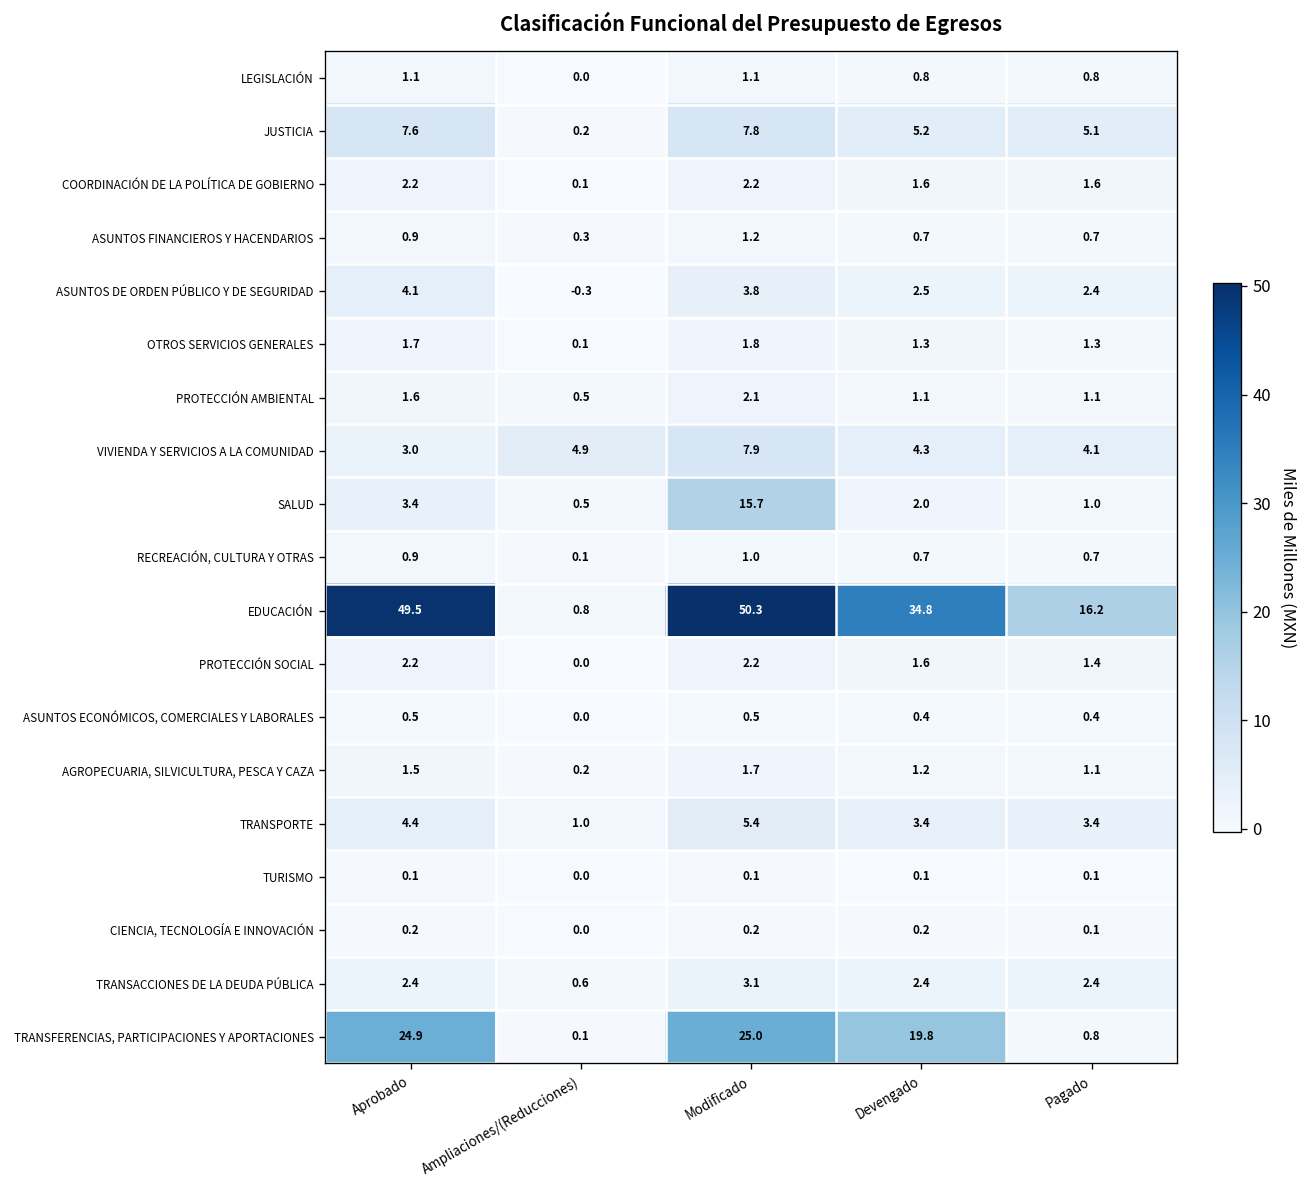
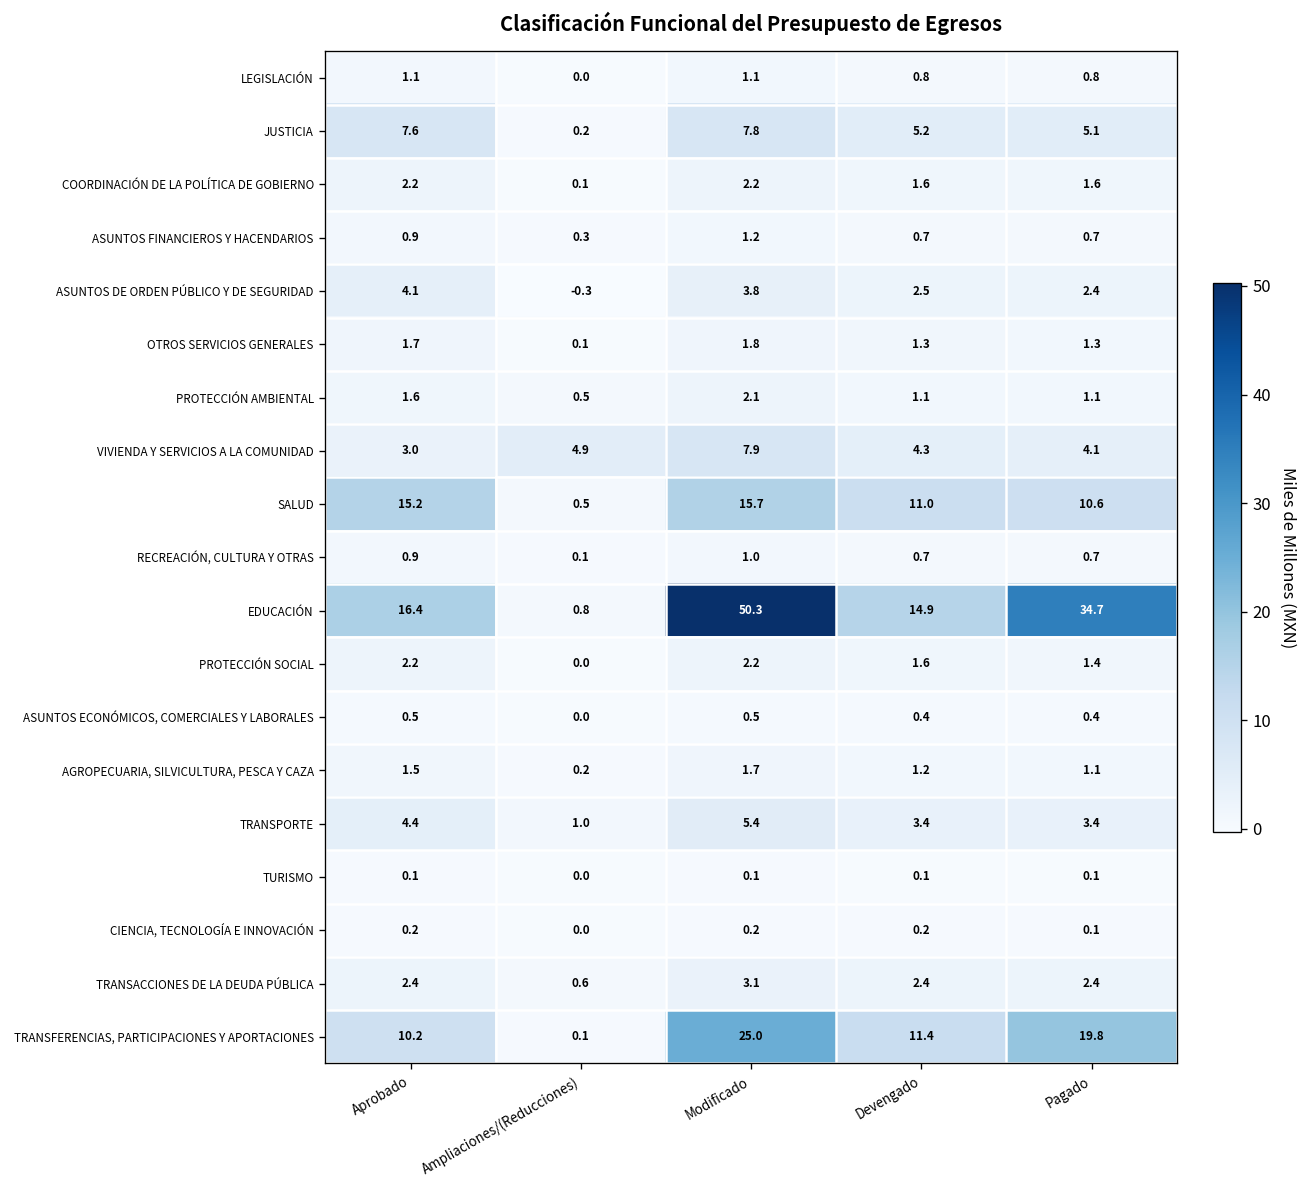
  {
    "LEGISLACIÓN": {
      "Aprobado": 1.1,
      "Ampliaciones/(Reducciones)": 0.0,
      "Modificado": 1.1,
      "Devengado": 0.8,
      "Pagado": 0.8
    },
    "JUSTICIA": {
      "Aprobado": 7.6,
      "Ampliaciones/(Reducciones)": 0.2,
      "Modificado": 7.8,
      "Devengado": 5.2,
      "Pagado": 5.1
    },
    "COORDINACIÓN DE LA POLÍTICA DE GOBIERNO": {
      "Aprobado": 2.2,
      "Ampliaciones/(Reducciones)": 0.1,
      "Modificado": 2.2,
      "Devengado": 1.6,
      "Pagado": 1.6
    },
    "ASUNTOS FINANCIEROS Y HACENDARIOS": {
      "Aprobado": 0.9,
      "Ampliaciones/(Reducciones)": 0.3,
      "Modificado": 1.2,
      "Devengado": 0.7,
      "Pagado": 0.7
    },
    "ASUNTOS DE ORDEN PÚBLICO Y DE SEGURIDAD": {
      "Aprobado": 4.1,
      "Ampliaciones/(Reducciones)": -0.3,
      "Modificado": 3.8,
      "Devengado": 2.5,
      "Pagado": 2.4
    },
    "OTROS SERVICIOS GENERALES": {
      "Aprobado": 1.7,
      "Ampliaciones/(Reducciones)": 0.1,
      "Modificado": 1.8,
      "Devengado": 1.3,
      "Pagado": 1.3
    },
    "PROTECCIÓN AMBIENTAL": {
      "Aprobado": 1.6,
      "Ampliaciones/(Reducciones)": 0.5,
      "Modificado": 2.1,
      "Devengado": 1.1,
      "Pagado": 1.1
    },
    "VIVIENDA Y SERVICIOS A LA COMUNIDAD": {
      "Aprobado": 3.0,
      "Ampliaciones/(Reducciones)": 4.9,
      "Modificado": 7.9,
      "Devengado": 4.3,
      "Pagado": 4.1
    },
    "SALUD": {
-     "Aprobado": 3.4,
+     "Aprobado": 15.2,
      "Ampliaciones/(Reducciones)": 0.5,
      "Modificado": 15.7,
-     "Devengado": 2.0,
-     "Pagado": 1.0
+     "Devengado": 11.0,
+     "Pagado": 10.6
    },
    "RECREACIÓN, CULTURA Y OTRAS": {
      "Aprobado": 0.9,
      "Ampliaciones/(Reducciones)": 0.1,
      "Modificado": 1.0,
      "Devengado": 0.7,
      "Pagado": 0.7
    },
    "EDUCACIÓN": {
-     "Aprobado": 49.5,
+     "Aprobado": 16.4,
      "Ampliaciones/(Reducciones)": 0.8,
      "Modificado": 50.3,
-     "Devengado": 34.8,
-     "Pagado": 16.2
+     "Devengado": 14.9,
+     "Pagado": 34.7
    },
    "PROTECCIÓN SOCIAL": {
      "Aprobado": 2.2,
      "Ampliaciones/(Reducciones)": 0.0,
      "Modificado": 2.2,
      "Devengado": 1.6,
      "Pagado": 1.4
    },
    "ASUNTOS ECONÓMICOS, COMERCIALES Y LABORALES": {
      "Aprobado": 0.5,
      "Ampliaciones/(Reducciones)": 0.0,
      "Modificado": 0.5,
      "Devengado": 0.4,
      "Pagado": 0.4
    },
    "AGROPECUARIA, SILVICULTURA, PESCA Y CAZA": {
      "Aprobado": 1.5,
      "Ampliaciones/(Reducciones)": 0.2,
      "Modificado": 1.7,
      "Devengado": 1.2,
      "Pagado": 1.1
    },
    "TRANSPORTE": {
      "Aprobado": 4.4,
      "Ampliaciones/(Reducciones)": 1.0,
      "Modificado": 5.4,
      "Devengado": 3.4,
      "Pagado": 3.4
    },
    "TURISMO": {
      "Aprobado": 0.1,
      "Ampliaciones/(Reducciones)": 0.0,
      "Modificado": 0.1,
      "Devengado": 0.1,
      "Pagado": 0.1
    },
    "CIENCIA, TECNOLOGÍA E INNOVACIÓN": {
      "Aprobado": 0.2,
      "Ampliaciones/(Reducciones)": 0.0,
      "Modificado": 0.2,
      "Devengado": 0.2,
      "Pagado": 0.1
    },
    "TRANSACCIONES DE LA DEUDA PÚBLICA": {
      "Aprobado": 2.4,
      "Ampliaciones/(Reducciones)": 0.6,
      "Modificado": 3.1,
      "Devengado": 2.4,
      "Pagado": 2.4
    },
    "TRANSFERENCIAS, PARTICIPACIONES Y APORTACIONES": {
-     "Aprobado": 24.9,
+     "Aprobado": 10.2,
      "Ampliaciones/(Reducciones)": 0.1,
      "Modificado": 25.0,
-     "Devengado": 19.8,
-     "Pagado": 0.8
+     "Devengado": 11.4,
+     "Pagado": 19.8
    }
  }
